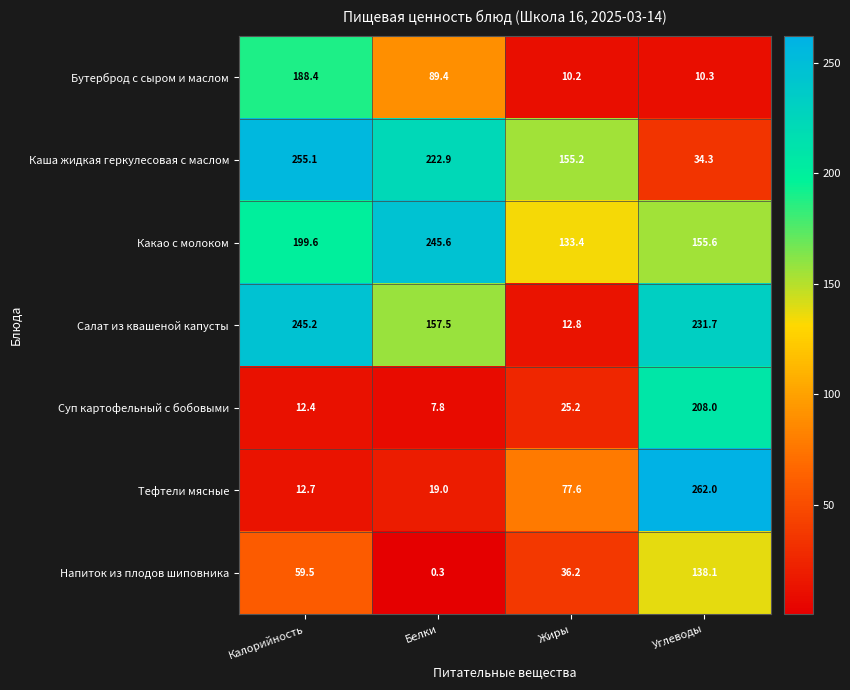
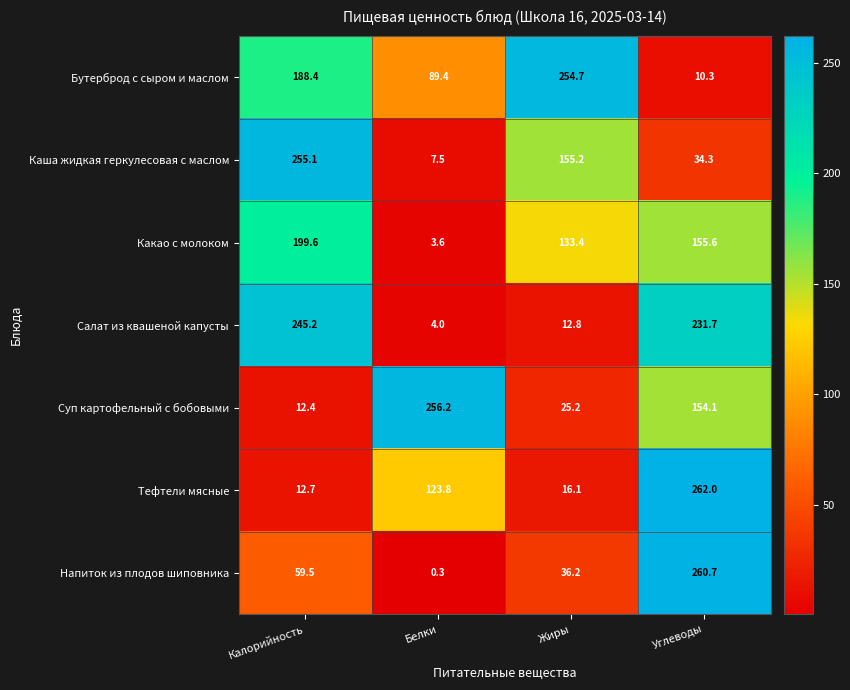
  {
    "Бутерброд с сыром и маслом": {
      "Калорийность": 188.4,
      "Белки": 89.4,
-     "Жиры": 10.2,
+     "Жиры": 254.7,
      "Углеводы": 10.3
    },
    "Каша жидкая геркулесовая с маслом": {
      "Калорийность": 255.1,
-     "Белки": 222.9,
+     "Белки": 7.5,
      "Жиры": 155.2,
      "Углеводы": 34.3
    },
    "Какао с молоком": {
      "Калорийность": 199.6,
-     "Белки": 245.6,
+     "Белки": 3.6,
      "Жиры": 133.4,
      "Углеводы": 155.6
    },
    "Салат из квашеной капусты": {
      "Калорийность": 245.2,
-     "Белки": 157.5,
+     "Белки": 4.0,
      "Жиры": 12.8,
      "Углеводы": 231.7
    },
    "Суп картофельный с бобовыми": {
      "Калорийность": 12.4,
-     "Белки": 7.8,
+     "Белки": 256.2,
      "Жиры": 25.2,
-     "Углеводы": 208.0
+     "Углеводы": 154.1
    },
    "Тефтели мясные": {
      "Калорийность": 12.7,
-     "Белки": 19.0,
-     "Жиры": 77.6,
+     "Белки": 123.8,
+     "Жиры": 16.1,
      "Углеводы": 262.0
    },
    "Напиток из плодов шиповника": {
      "Калорийность": 59.5,
      "Белки": 0.3,
      "Жиры": 36.2,
-     "Углеводы": 138.1
+     "Углеводы": 260.7
    }
  }
